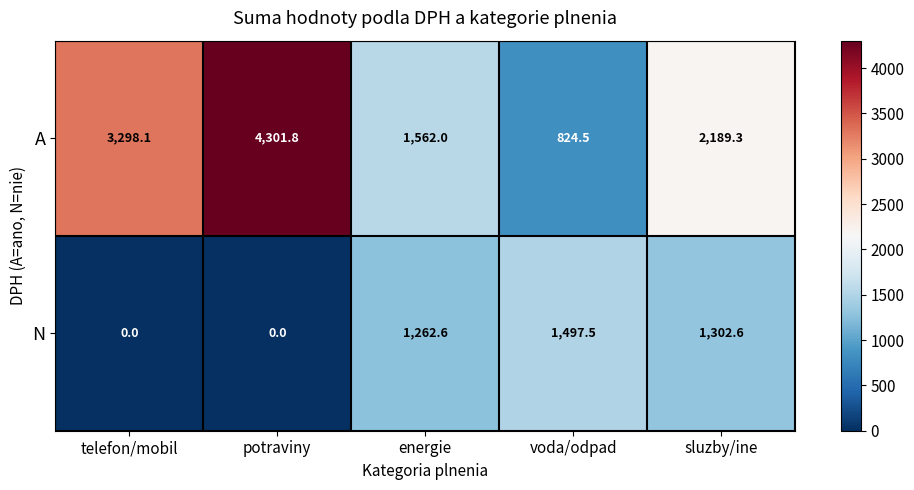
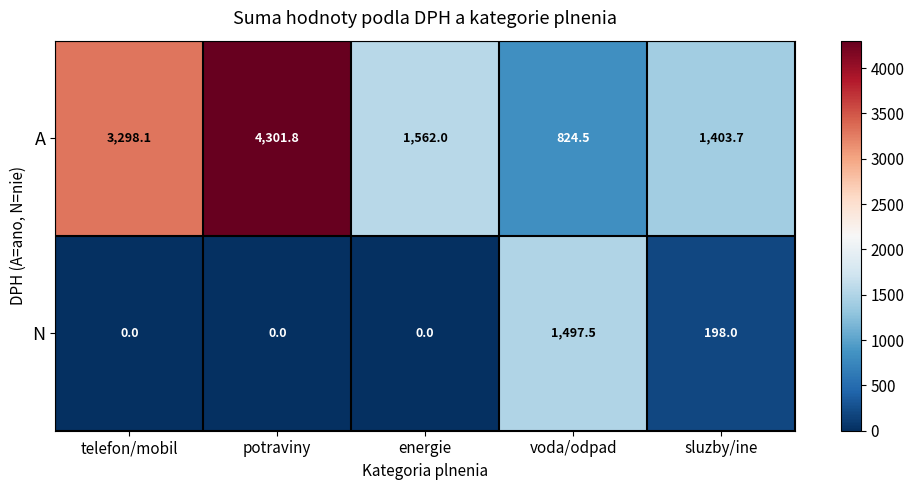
  {
    "A": {
      "telefon/mobil": "3,298.1",
      "potraviny": "4,301.8",
      "energie": "1,562.0",
      "voda/odpad": "824.5",
-     "sluzby/ine": "2,189.3"
+     "sluzby/ine": "1,403.7"
    },
    "N": {
      "telefon/mobil": "0.0",
      "potraviny": "0.0",
-     "energie": "1,262.6",
+     "energie": "0.0",
      "voda/odpad": "1,497.5",
-     "sluzby/ine": "1,302.6"
+     "sluzby/ine": "198.0"
    }
  }
